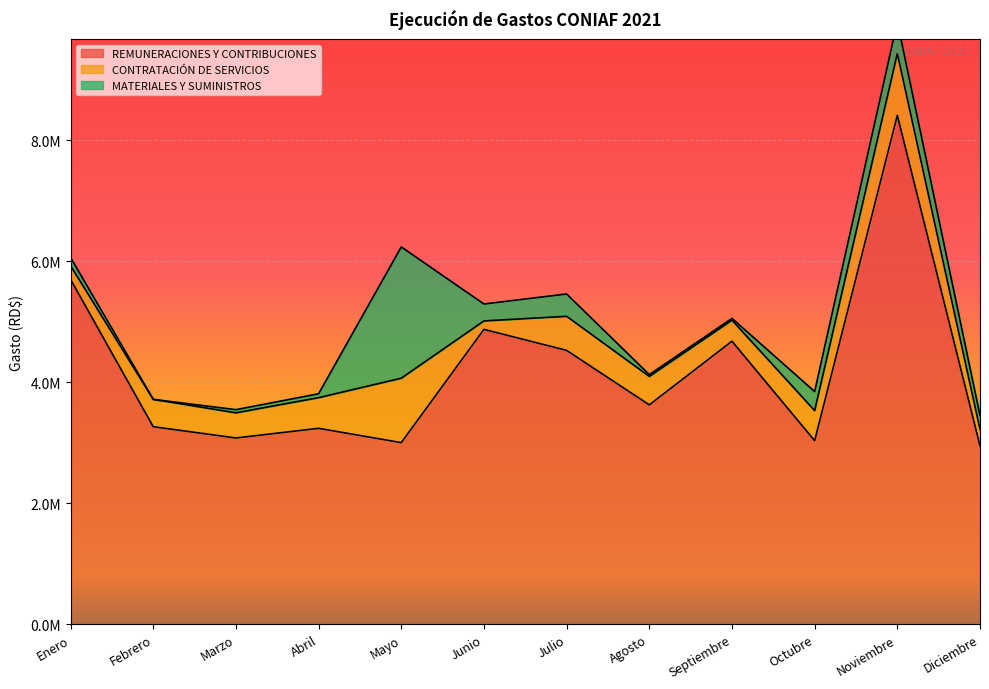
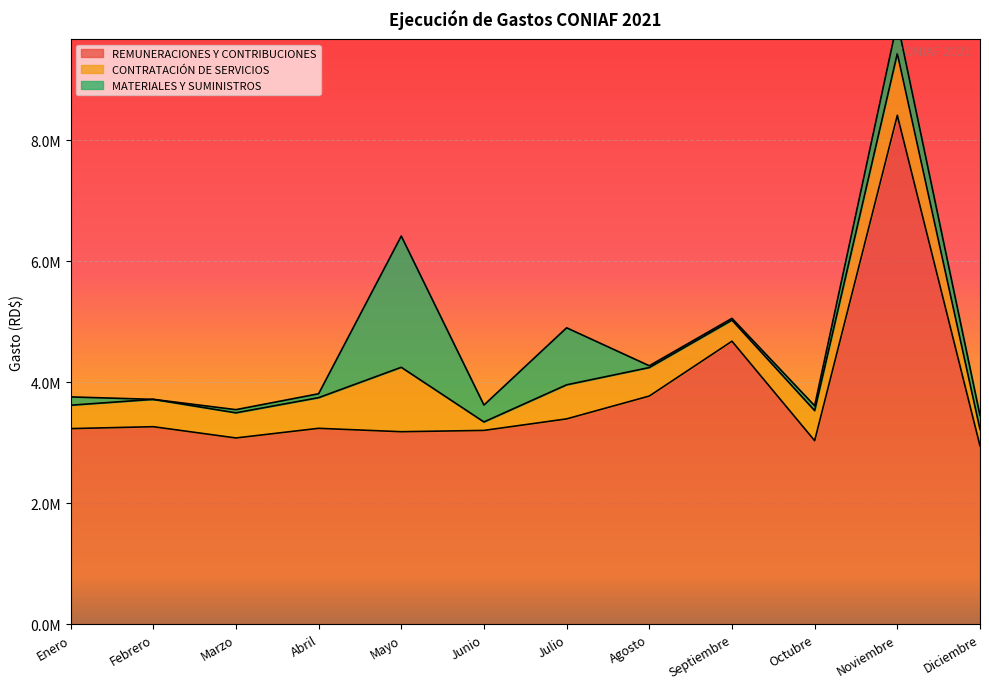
  {
    "REMUNERACIONES Y CONTRIBUCIONES": {
-     "Enero": 5700000,
+     "Enero": 3200000,
      "Febrero": 3300000,
      "Marzo": 3100000,
      "Abril": 3200000,
-     "Mayo": 3000000,
-     "Junio": 4900000,
-     "Julio": 4500000,
-     "Agosto": 3600000,
+     "Mayo": 3200000,
+     "Junio": 3200000,
+     "Julio": 3400000,
+     "Agosto": 3800000,
      "Septiembre": 4700000,
      "Octubre": 3000000,
      "Noviembre": 8400000,
      "Diciembre": 2900000
    },
    "CONTRATACIÓN DE SERVICIOS": {
-     "Enero": 200000,
+     "Enero": 400000,
      "Marzo": 400000,
      "Abril": 500000,
      "Mayo": 1100000,
      "Junio": 100000,
      "Julio": 600000,
      "Octubre": 500000,
      "Diciembre": 300000
    },
    "MATERIALES Y SUMINISTROS": {
      "Enero": 100000,
      "Marzo": 100000,
      "Abril": 100000,
      "Mayo": 2200000,
      "Junio": 300000,
-     "Julio": 400000,
-     "Octubre": 300000,
+     "Julio": 900000,
+     "Octubre": 100000,
      "Diciembre": 200000
    }
  }
